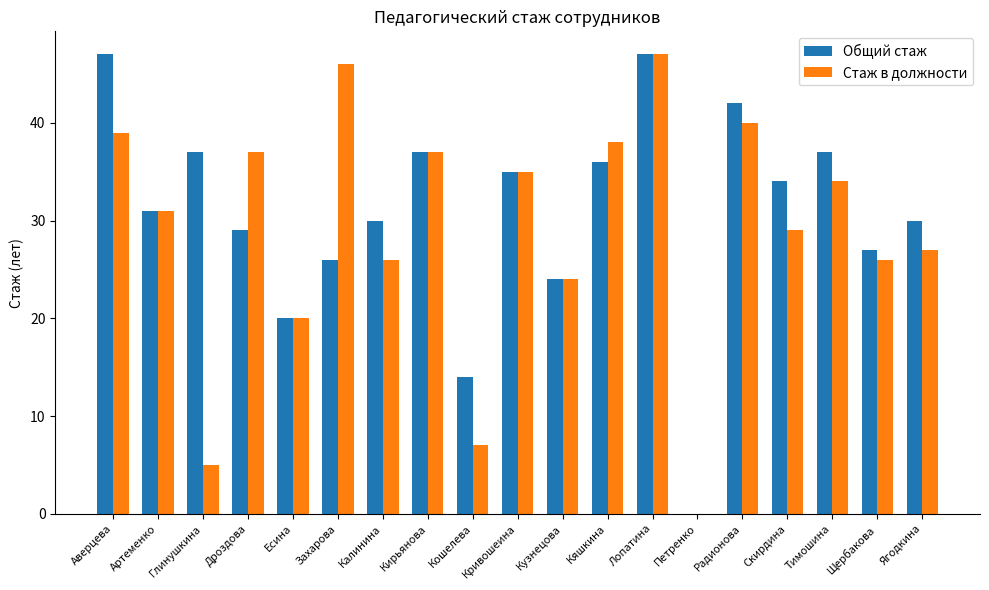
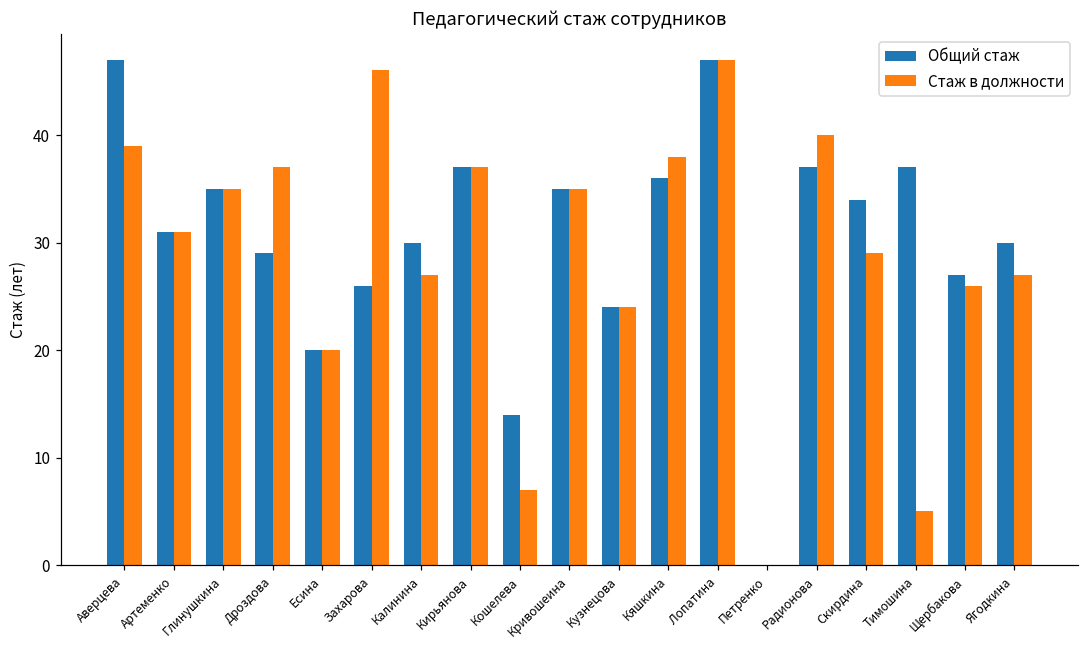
  {
    "Общий стаж": {
      "Аверцева": 47,
      "Артеменко": 31,
-     "Глинушкина": 37,
+     "Глинушкина": 35,
      "Дроздова": 29,
      "Есина": 20,
      "Захарова": 26,
      "Калинина": 30,
      "Кирьянова": 37,
      "Кошелева": 14,
      "Кривошеина": 35,
      "Кузнецова": 24,
      "Кяшкина": 36,
      "Лопатина": 47,
      "Петренко": 0,
-     "Радионова": 42,
+     "Радионова": 37,
      "Скирдина": 34,
      "Тимошина": 37,
      "Щербакова": 27,
      "Ягодкина": 30
    },
    "Стаж в должности": {
      "Аверцева": 39,
      "Артеменко": 31,
-     "Глинушкина": 5,
+     "Глинушкина": 35,
      "Дроздова": 37,
      "Есина": 20,
      "Захарова": 46,
-     "Калинина": 26,
+     "Калинина": 27,
      "Кирьянова": 37,
      "Кошелева": 7,
      "Кривошеина": 35,
      "Кузнецова": 24,
      "Кяшкина": 38,
      "Лопатина": 47,
      "Петренко": 0,
      "Радионова": 40,
      "Скирдина": 29,
-     "Тимошина": 34,
+     "Тимошина": 5,
      "Щербакова": 26,
      "Ягодкина": 27
    }
  }
